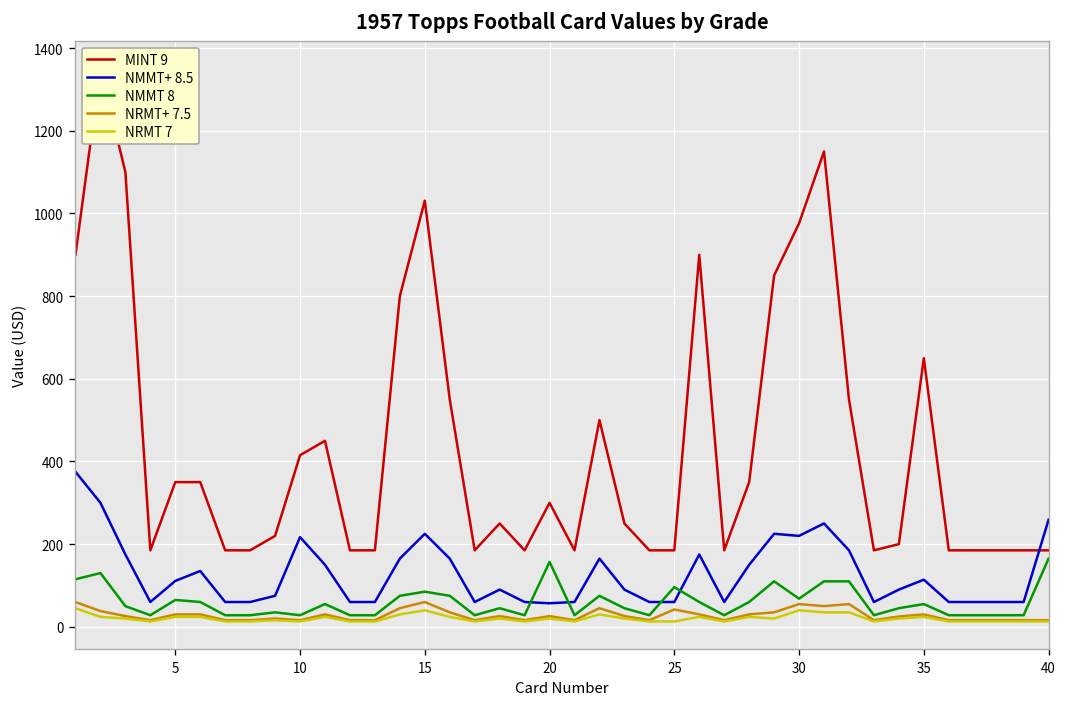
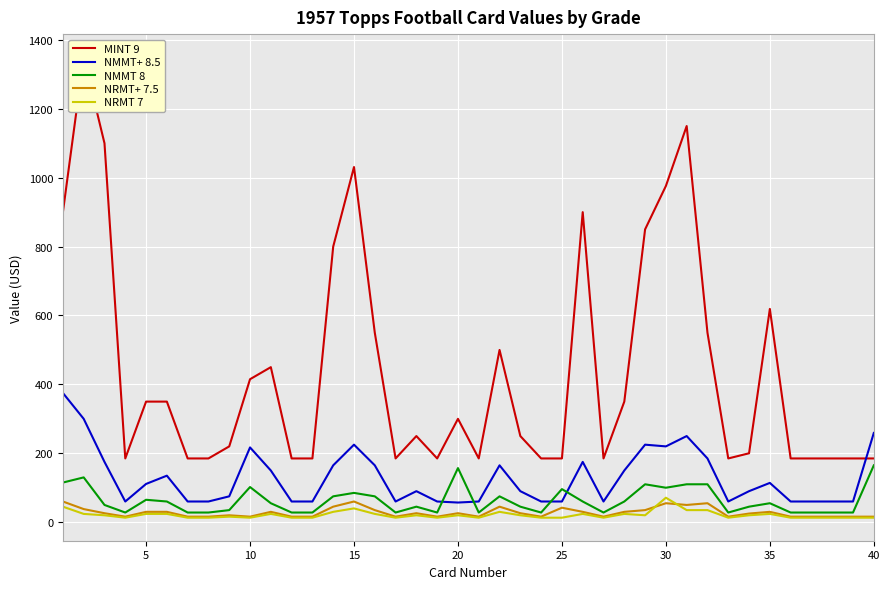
  {
    "MINT 9": {
      "5": 350,
      "10": 420,
      "15": 1030,
      "20": 300,
      "25": 190,
      "30": 980,
-     "35": 650,
+     "35": 620,
      "40": 190
    },
    "NMMT+ 8.5": {
      "5": 110,
      "10": 220,
      "15": 230,
      "20": 60,
      "25": 60,
      "30": 220,
      "35": 110,
      "40": 260
    },
    "NMMT 8": {
      "5": 70,
-     "10": 30,
+     "10": 100,
      "15": 90,
      "20": 160,
      "25": 100,
-     "30": 70,
+     "30": 100,
      "35": 60,
      "40": 170
    },
    "NRMT+ 7.5": {
      "15": 60,
      "25": 40,
      "30": 60
    },
    "NRMT 7": {
      "15": 40,
      "25": 10,
-     "30": 40
+     "30": 70
    }
  }
